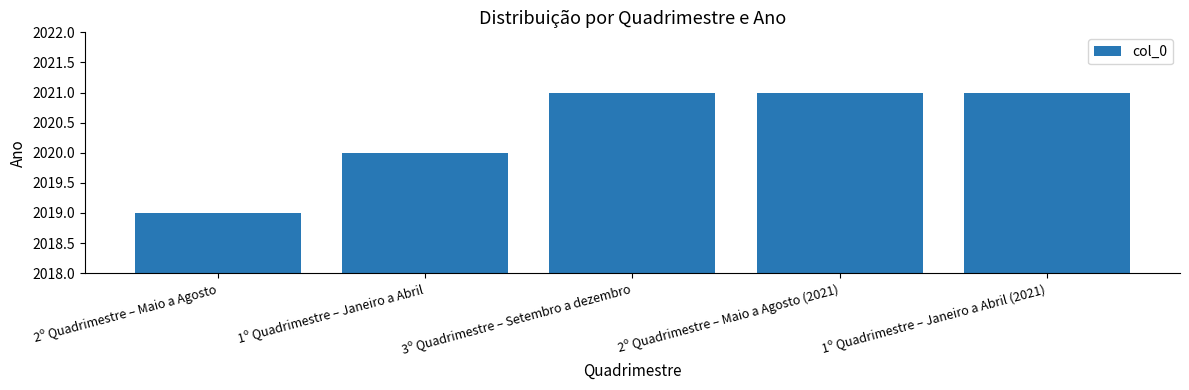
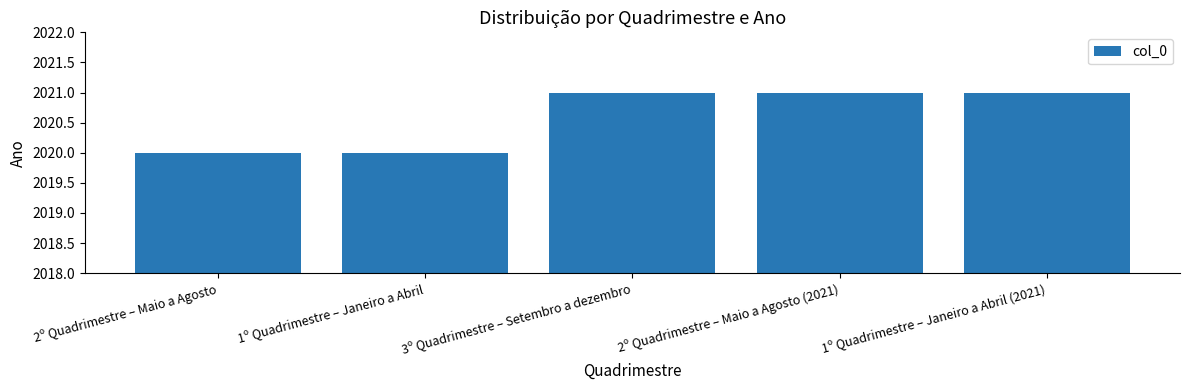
  {
-   "2º Quadrimestre – Maio a Agosto": 2019,
+   "2º Quadrimestre – Maio a Agosto": 2020,
    "1º Quadrimestre – Janeiro a Abril": 2020,
    "3º Quadrimestre – Setembro a dezembro": 2021,
    "2º Quadrimestre – Maio a Agosto (2021)": 2021,
    "1º Quadrimestre – Janeiro a Abril (2021)": 2021
  }
